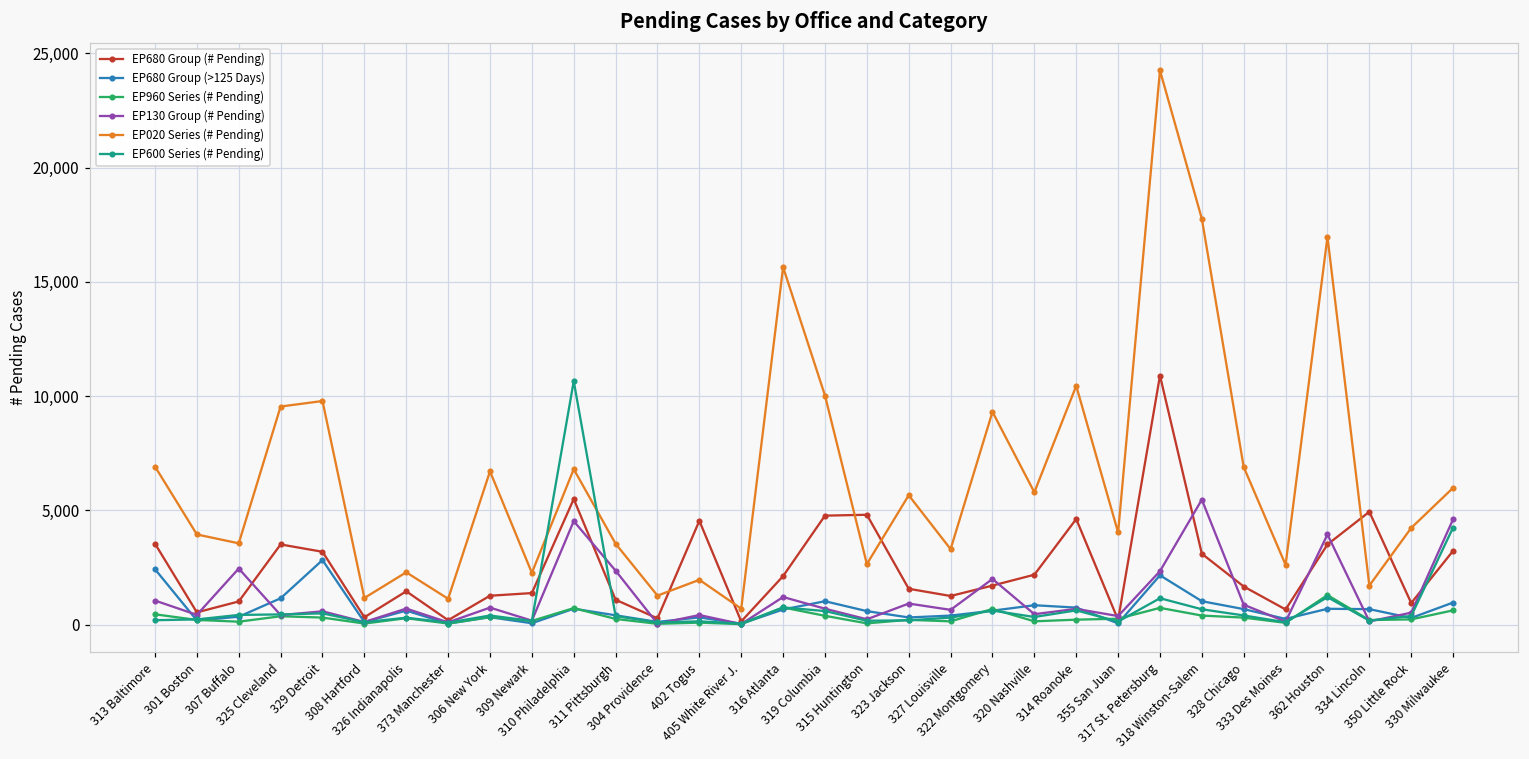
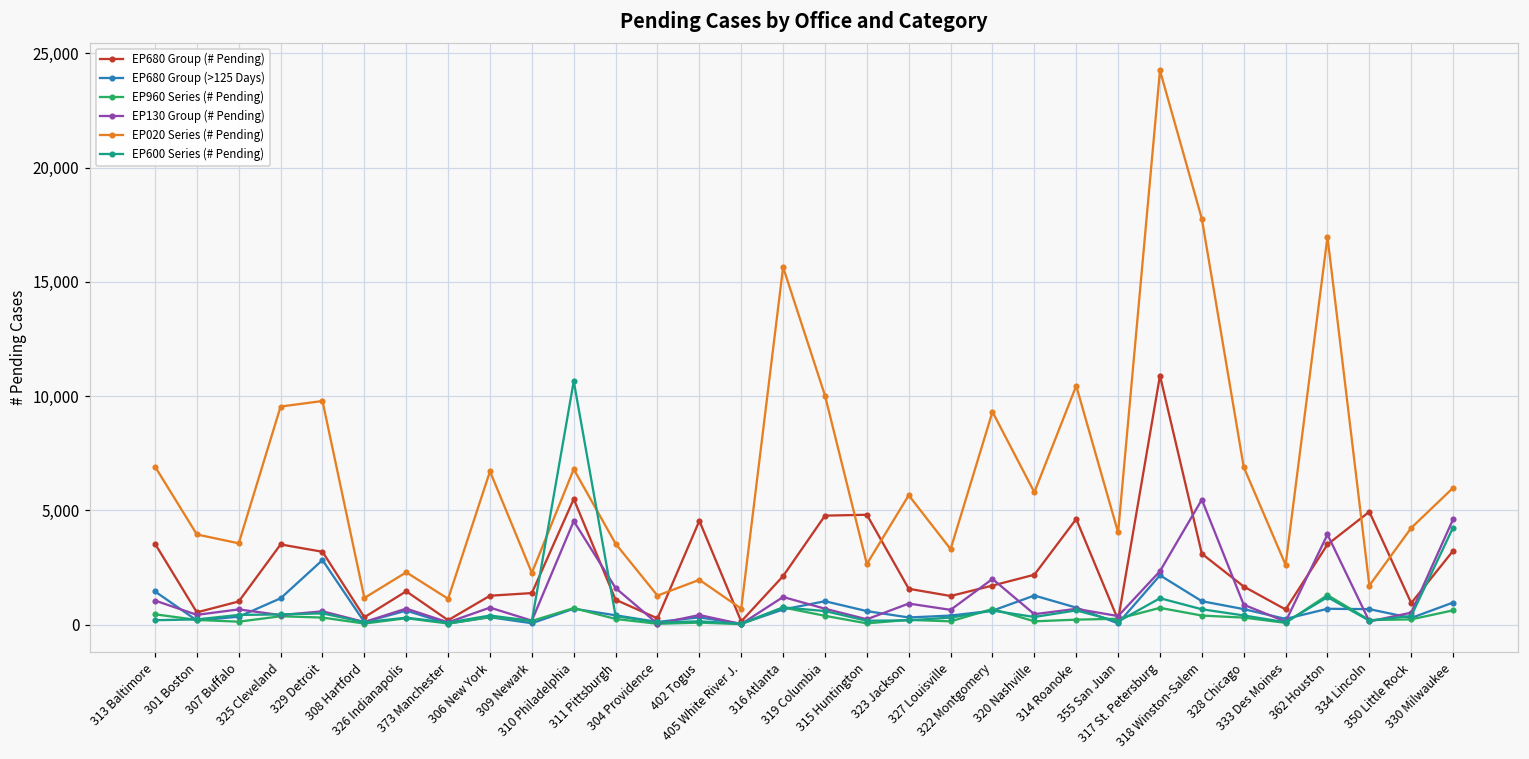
  {
    "EP680 Group (# Pending)": {
      "313 Baltimore": "3,500",
      "307 Buffalo": "1,000",
      "325 Cleveland": "3,500",
      "329 Detroit": "3,200",
      "308 Hartford": "300",
      "326 Indianapolis": "1,500",
      "306 New York": "1,300",
      "309 Newark": "1,400",
      "310 Philadelphia": "5,500",
      "311 Pittsburgh": "1,100",
      "304 Providence": "300",
      "402 Togus": "4,500",
      "316 Atlanta": "2,100",
      "319 Columbia": "4,800",
      "315 Huntington": "4,800",
      "323 Jackson": "1,600",
      "327 Louisville": "1,300",
      "322 Montgomery": "1,700",
      "320 Nashville": "2,200",
      "314 Roanoke": "4,600",
      "317 St. Petersburg": "10,900",
      "318 Winston-Salem": "3,100",
      "328 Chicago": "1,700",
      "333 Des Moines": "700",
      "362 Houston": "3,500",
      "334 Lincoln": "4,900",
      "350 Little Rock": "900",
      "330 Milwaukee": "3,200"
    },
    "EP680 Group (>125 Days)": {
-     "313 Baltimore": "2,400",
+     "313 Baltimore": "1,500",
      "325 Cleveland": "1,200",
      "329 Detroit": "2,800",
      "319 Columbia": "1,000",
      "315 Huntington": "600",
-     "320 Nashville": "900",
+     "320 Nashville": "1,300",
      "317 St. Petersburg": "2,200",
      "318 Winston-Salem": "1,000",
      "328 Chicago": "700",
      "362 Houston": "700",
      "334 Lincoln": "700",
      "330 Milwaukee": "1,000"
    },
    "EP130 Group (# Pending)": {
      "313 Baltimore": "1,100",
-     "307 Buffalo": "2,500",
+     "307 Buffalo": "700",
      "306 New York": "700",
      "310 Philadelphia": "4,500",
-     "311 Pittsburgh": "2,400",
+     "311 Pittsburgh": "1,600",
      "316 Atlanta": "1,200",
      "323 Jackson": "900",
      "327 Louisville": "600",
      "322 Montgomery": "2,000",
      "317 St. Petersburg": "2,300",
      "318 Winston-Salem": "5,500",
      "328 Chicago": "900",
      "362 Houston": "3,900",
      "350 Little Rock": "500",
      "330 Milwaukee": "4,600"
    },
    "EP020 Series (# Pending)": {
      "313 Baltimore": "6,900",
      "301 Boston": "3,900",
      "307 Buffalo": "3,600",
      "325 Cleveland": "9,500",
      "329 Detroit": "9,800",
      "308 Hartford": "1,200",
      "326 Indianapolis": "2,300",
      "373 Manchester": "1,100",
      "306 New York": "6,700",
      "309 Newark": "2,300",
      "310 Philadelphia": "6,800",
      "311 Pittsburgh": "3,500",
      "304 Providence": "1,300",
      "402 Togus": "2,000",
      "405 White River J.": "700",
      "316 Atlanta": "15,600",
      "319 Columbia": "10,000",
      "315 Huntington": "2,700",
      "323 Jackson": "5,700",
      "327 Louisville": "3,300",
      "322 Montgomery": "9,300",
      "320 Nashville": "5,800",
      "314 Roanoke": "10,400",
      "355 San Juan": "4,000",
      "317 St. Petersburg": "24,200",
      "318 Winston-Salem": "17,800",
      "328 Chicago": "6,900",
      "333 Des Moines": "2,600",
      "362 Houston": "17,000",
      "334 Lincoln": "1,700",
      "350 Little Rock": "4,200",
      "330 Milwaukee": "6,000"
    }
  }
